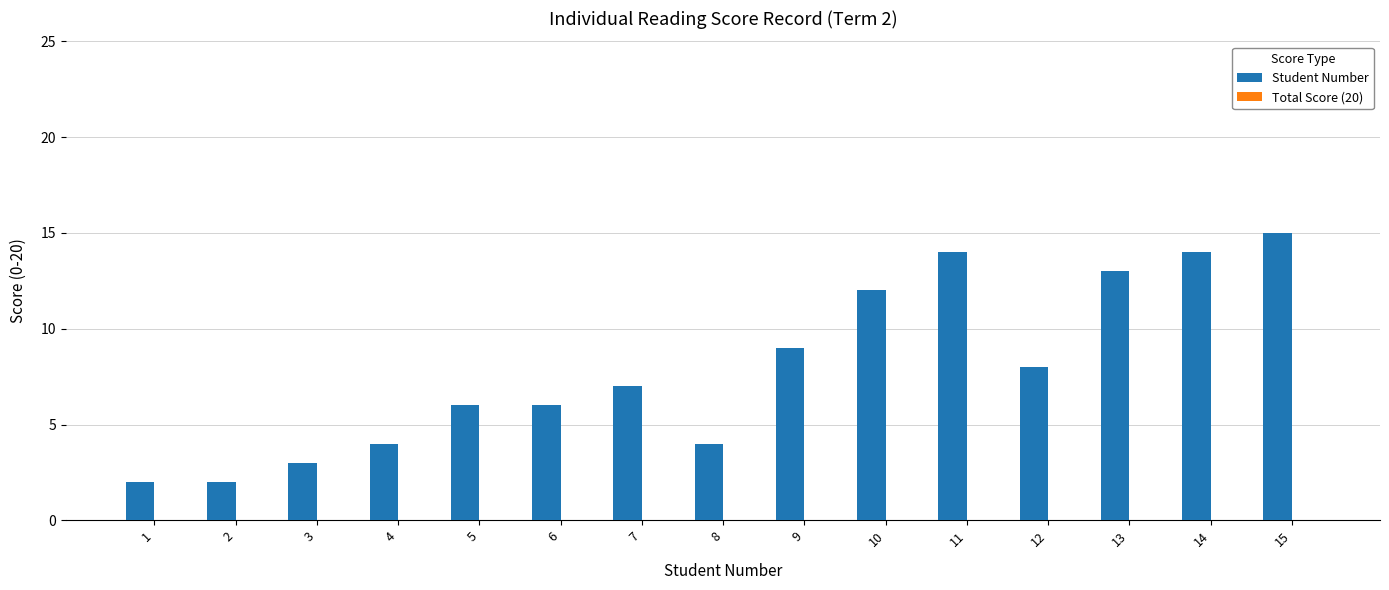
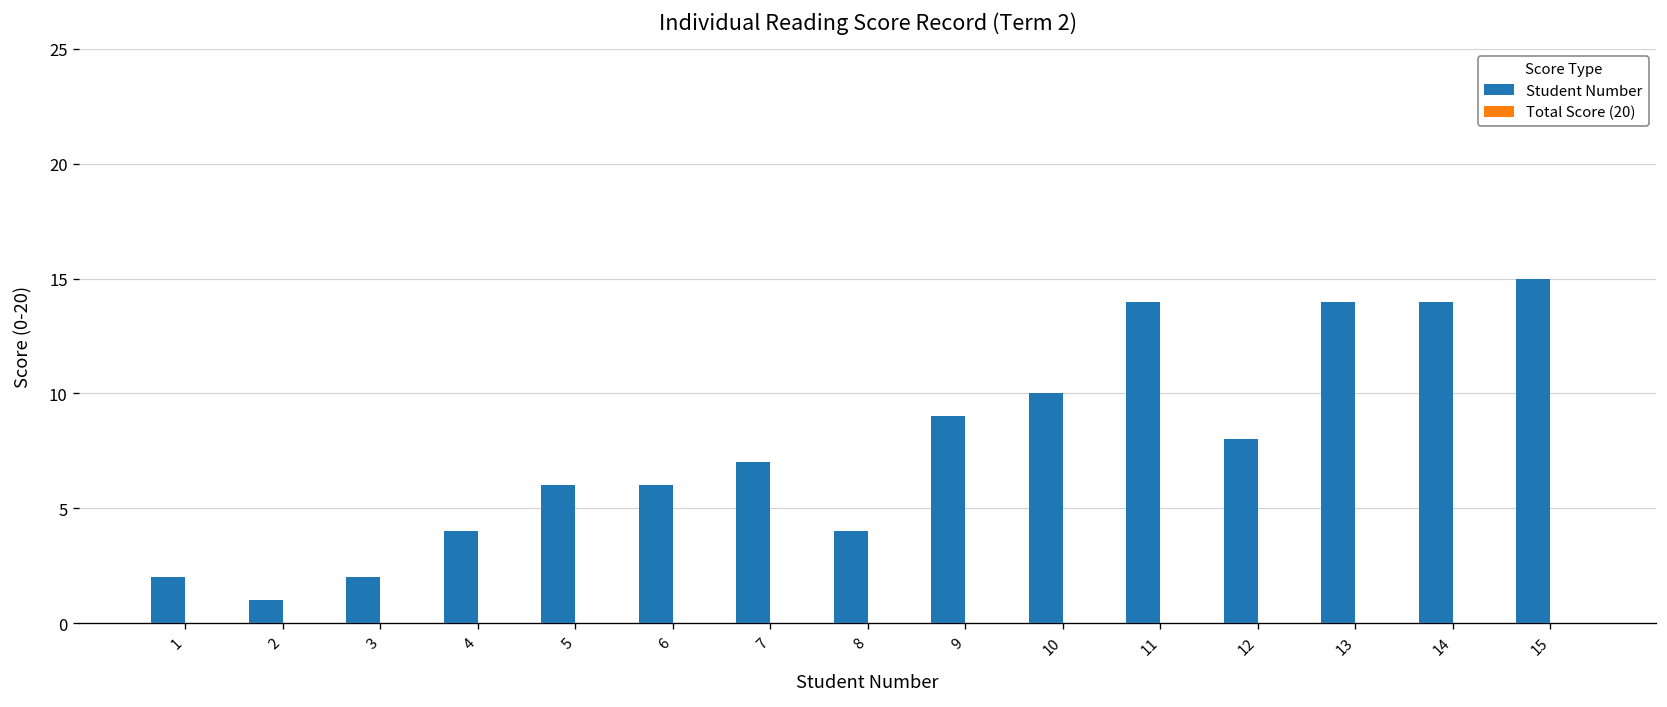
  {
    "Student Number": {
      "1": 2,
-     "2": 2,
-     "3": 3,
+     "2": 1,
+     "3": 2,
      "4": 4,
      "5": 6,
      "6": 6,
      "7": 7,
      "8": 4,
      "9": 9,
-     "10": 12,
+     "10": 10,
      "11": 14,
      "12": 8,
-     "13": 13,
+     "13": 14,
      "14": 14,
      "15": 15
    },
    "Total Score (20)": {
      "1": 0,
      "2": 0,
      "3": 0,
      "4": 0,
      "5": 0,
      "6": 0,
      "7": 0,
      "8": 0,
      "9": 0,
      "10": 0,
      "11": 0,
      "12": 0,
      "13": 0,
      "14": 0,
      "15": 0
    }
  }
